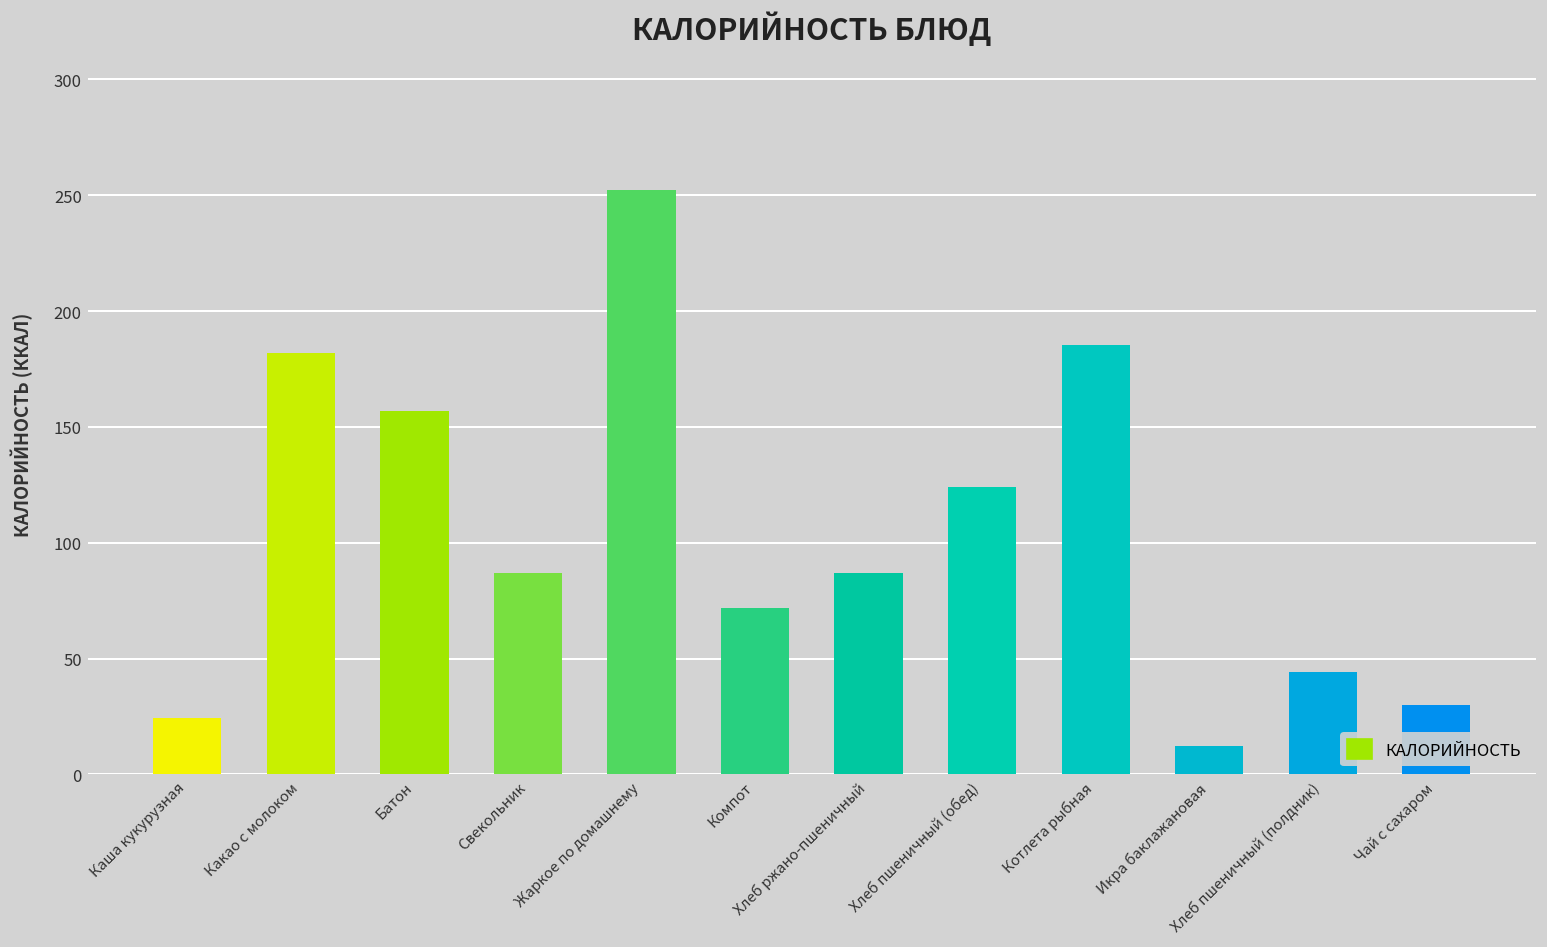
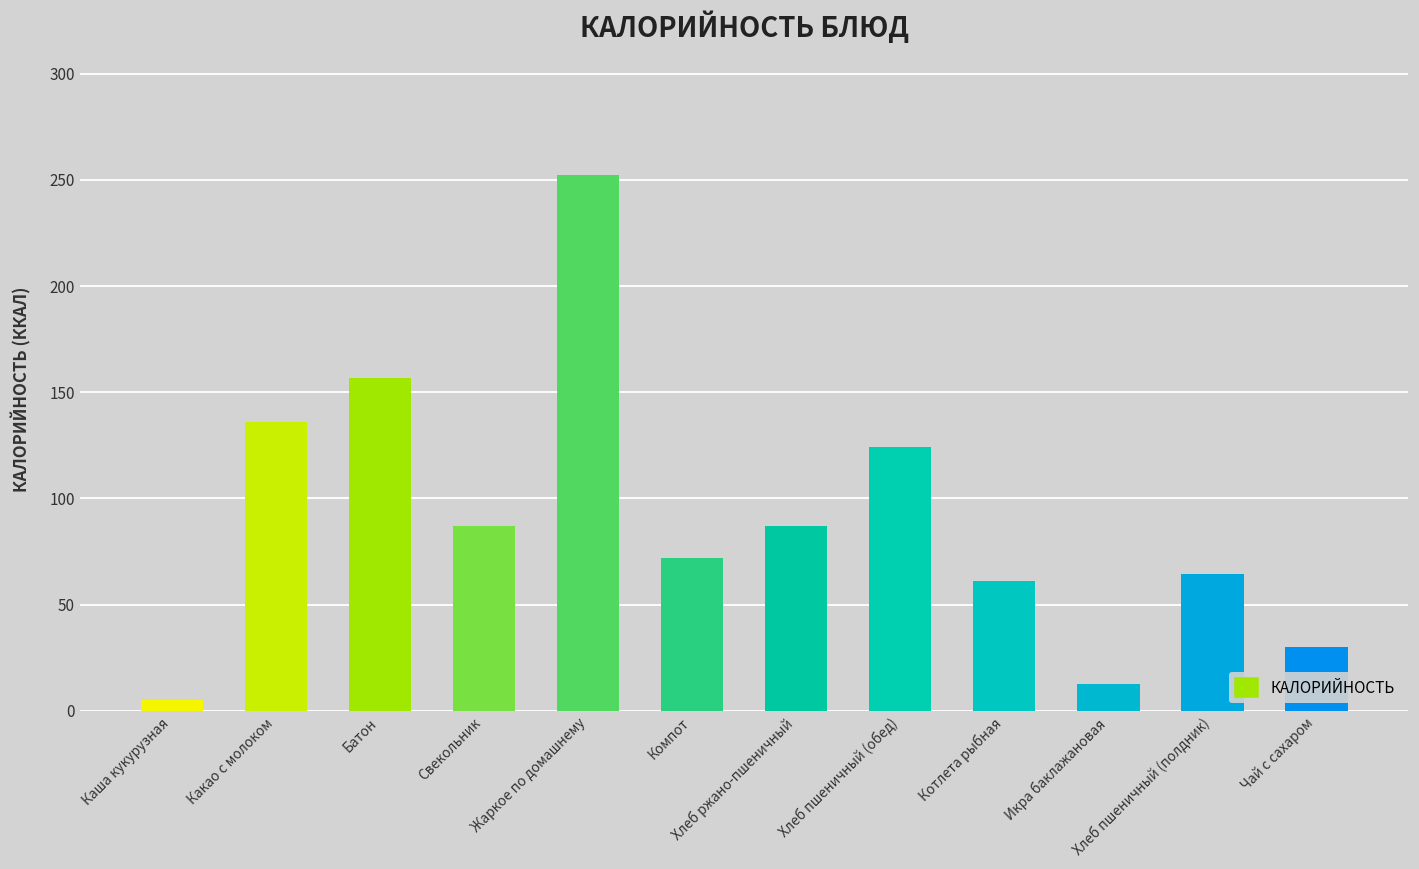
  {
-   "Каша кукурузная": 24,
-   "Какао с молоком": 182,
+   "Каша кукурузная": 5,
+   "Какао с молоком": 136,
    "Батон": 157,
    "Свекольник": 87,
    "Жаркое по домашнему": 252,
    "Компот": 72,
    "Хлеб ржано-пшеничный": 87,
    "Хлеб пшеничный (обед)": 124,
-   "Котлета рыбная": 185,
+   "Котлета рыбная": 61,
    "Икра баклажановая": 12,
-   "Хлеб пшеничный (полдник)": 44,
+   "Хлеб пшеничный (полдник)": 64,
    "Чай с сахаром": 30
  }
